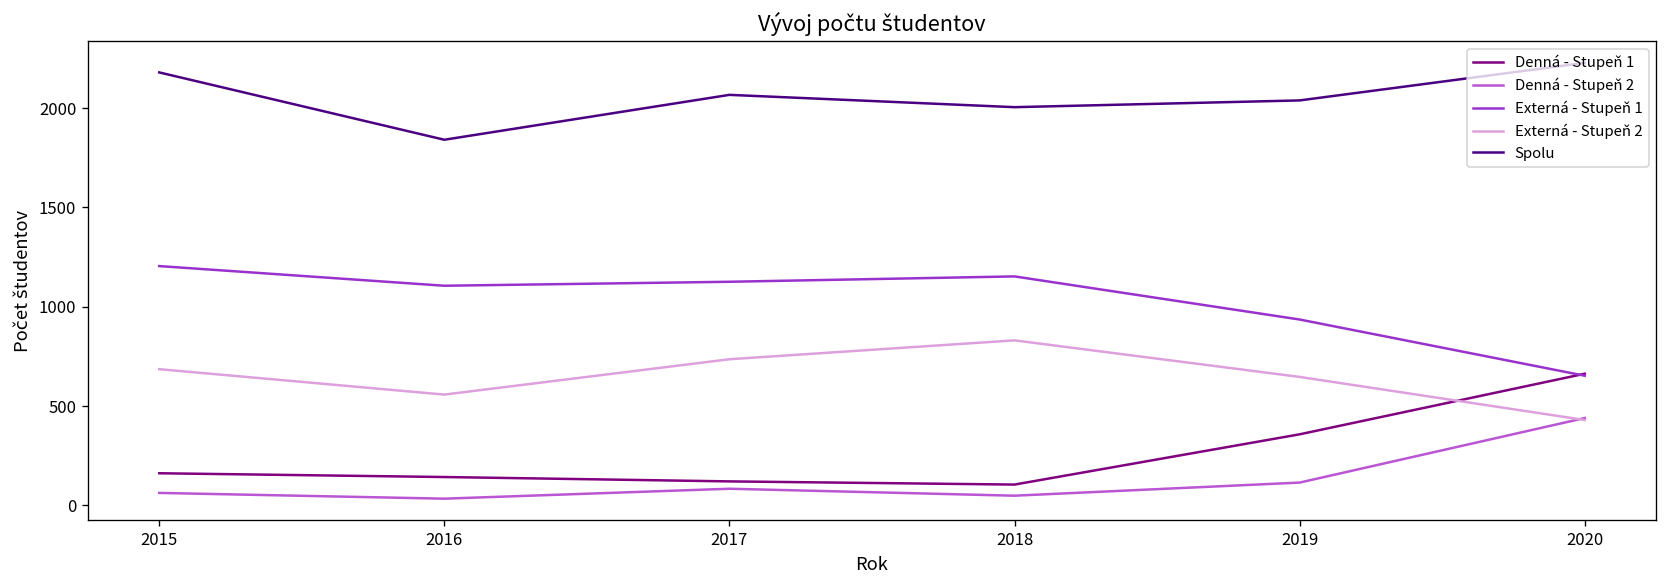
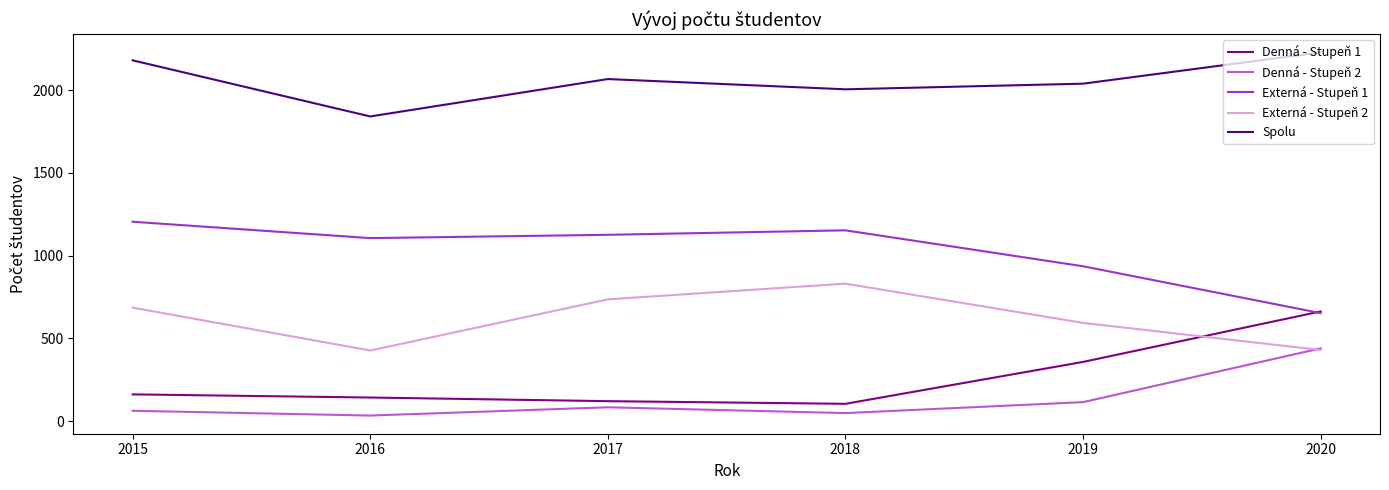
  {
    "Externá - Stupeň 2": {
      "2015": 690,
-     "2016": 560,
+     "2016": 430,
      "2017": 740,
      "2018": 830,
-     "2019": 650
+     "2019": 590
    }
  }
